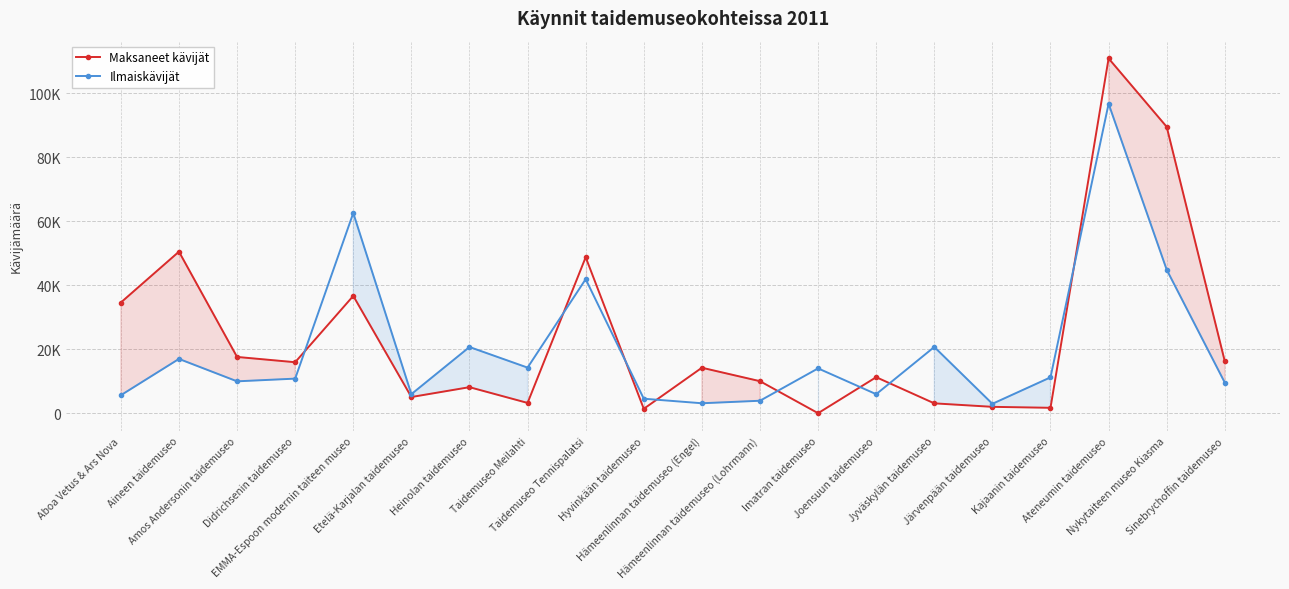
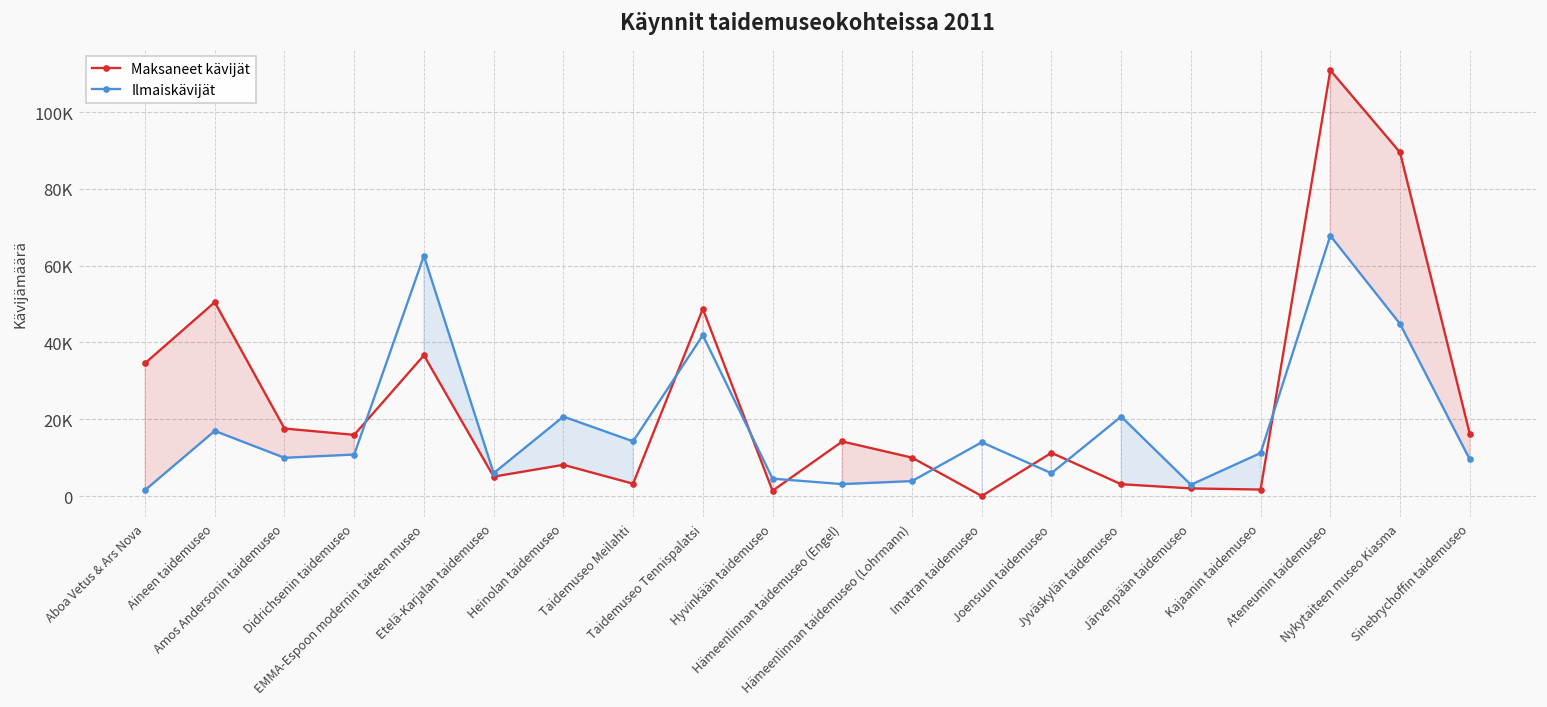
  {
    "Maksaneet kävijät": {
      "Aboa Vetus & Ars Nova": 35000,
      "Aineen taidemuseo": 50000,
      "Amos Andersonin taidemuseo": 18000,
      "Didrichsenin taidemuseo": 16000,
      "EMMA-Espoon modernin taiteen museo": 37000,
      "Etelä-Karjalan taidemuseo": 5000,
      "Heinolan taidemuseo": 8000,
      "Taidemuseo Meilahti": 3000,
      "Taidemuseo Tennispalatsi": 49000,
      "Hyvinkään taidemuseo": 1000,
      "Hämeenlinnan taidemuseo (Engel)": 14000,
      "Hämeenlinnan taidemuseo (Lohrmann)": 10000,
      "Imatran taidemuseo": 0,
      "Joensuun taidemuseo": 11000,
      "Jyväskylän taidemuseo": 3000,
      "Järvenpään taidemuseo": 2000,
      "Kajaanin taidemuseo": 2000,
      "Ateneumin taidemuseo": 111000,
      "Nykytaiteen museo Kiasma": 90000,
      "Sinebrychoffin taidemuseo": 16000
    },
    "Ilmaiskävijät": {
-     "Aboa Vetus & Ars Nova": 6000,
+     "Aboa Vetus & Ars Nova": 2000,
      "Aineen taidemuseo": 17000,
      "Amos Andersonin taidemuseo": 10000,
      "Didrichsenin taidemuseo": 11000,
      "EMMA-Espoon modernin taiteen museo": 63000,
      "Etelä-Karjalan taidemuseo": 6000,
      "Heinolan taidemuseo": 21000,
      "Taidemuseo Meilahti": 14000,
      "Taidemuseo Tennispalatsi": 42000,
      "Hyvinkään taidemuseo": 5000,
      "Hämeenlinnan taidemuseo (Engel)": 3000,
      "Hämeenlinnan taidemuseo (Lohrmann)": 4000,
      "Imatran taidemuseo": 14000,
      "Joensuun taidemuseo": 6000,
      "Jyväskylän taidemuseo": 21000,
      "Järvenpään taidemuseo": 3000,
      "Kajaanin taidemuseo": 11000,
-     "Ateneumin taidemuseo": 97000,
+     "Ateneumin taidemuseo": 68000,
      "Nykytaiteen museo Kiasma": 45000,
      "Sinebrychoffin taidemuseo": 10000
    }
  }
